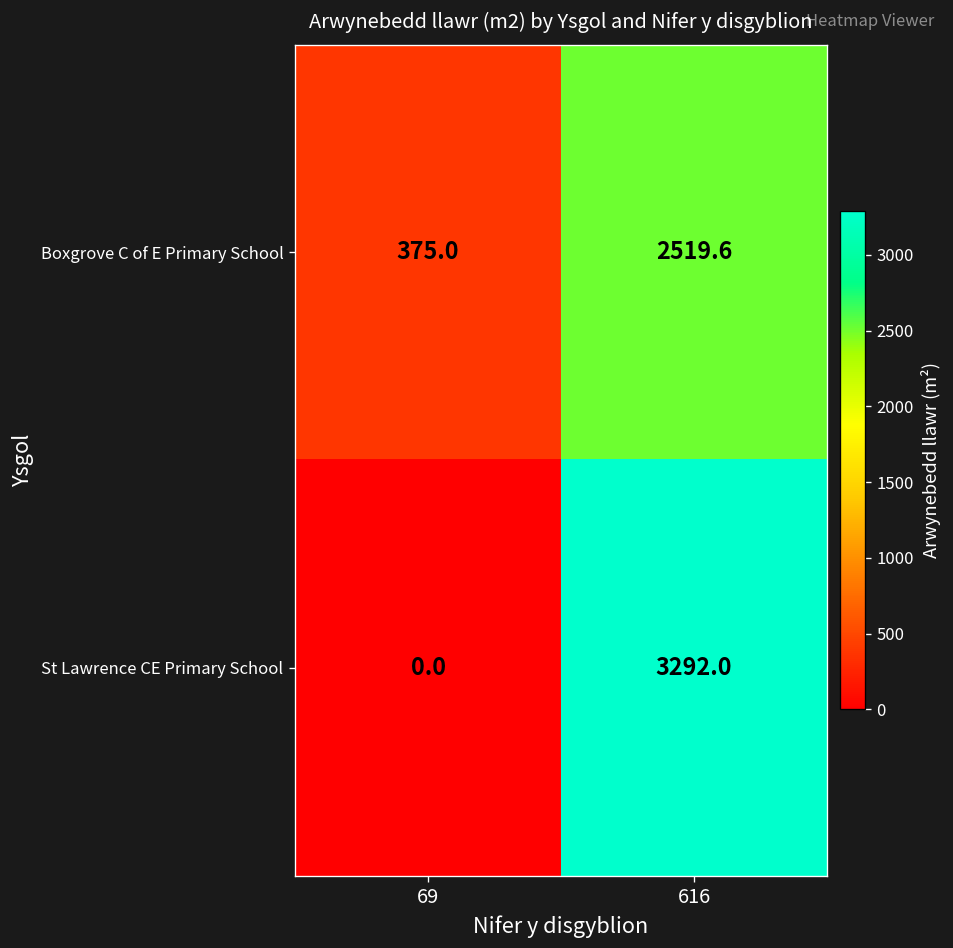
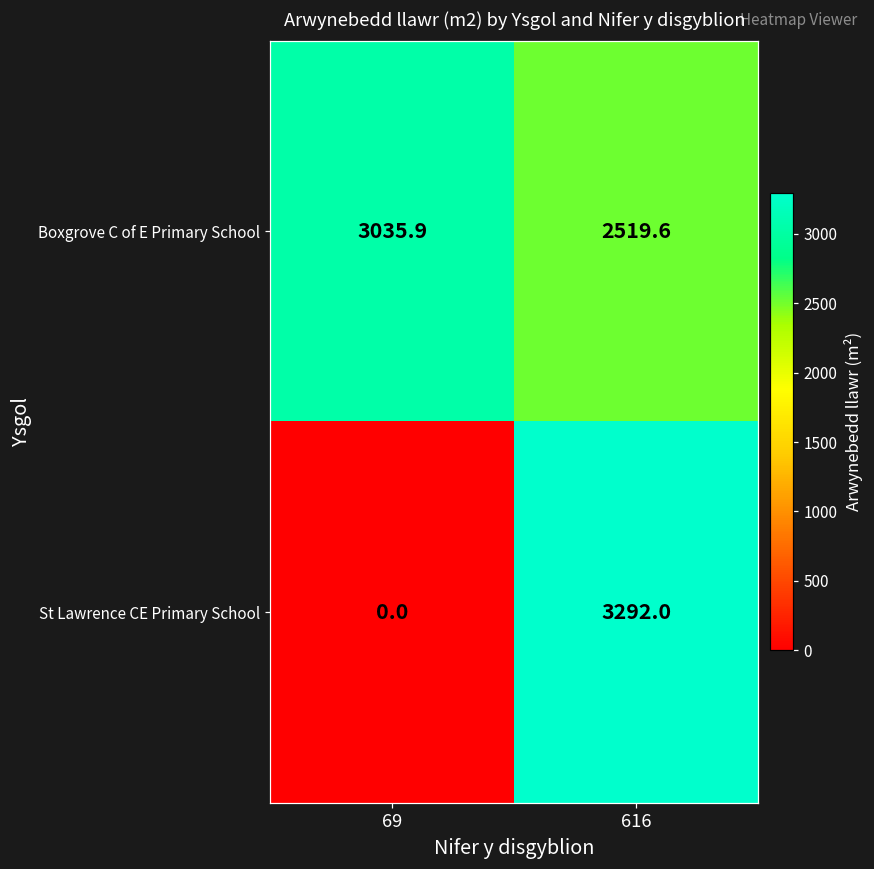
  {
    "Boxgrove C of E Primary School": {
-     "69": 375.0,
+     "69": 3035.9,
      "616": 2519.6
    },
    "St Lawrence CE Primary School": {
      "69": 0.0,
      "616": 3292.0
    }
  }
